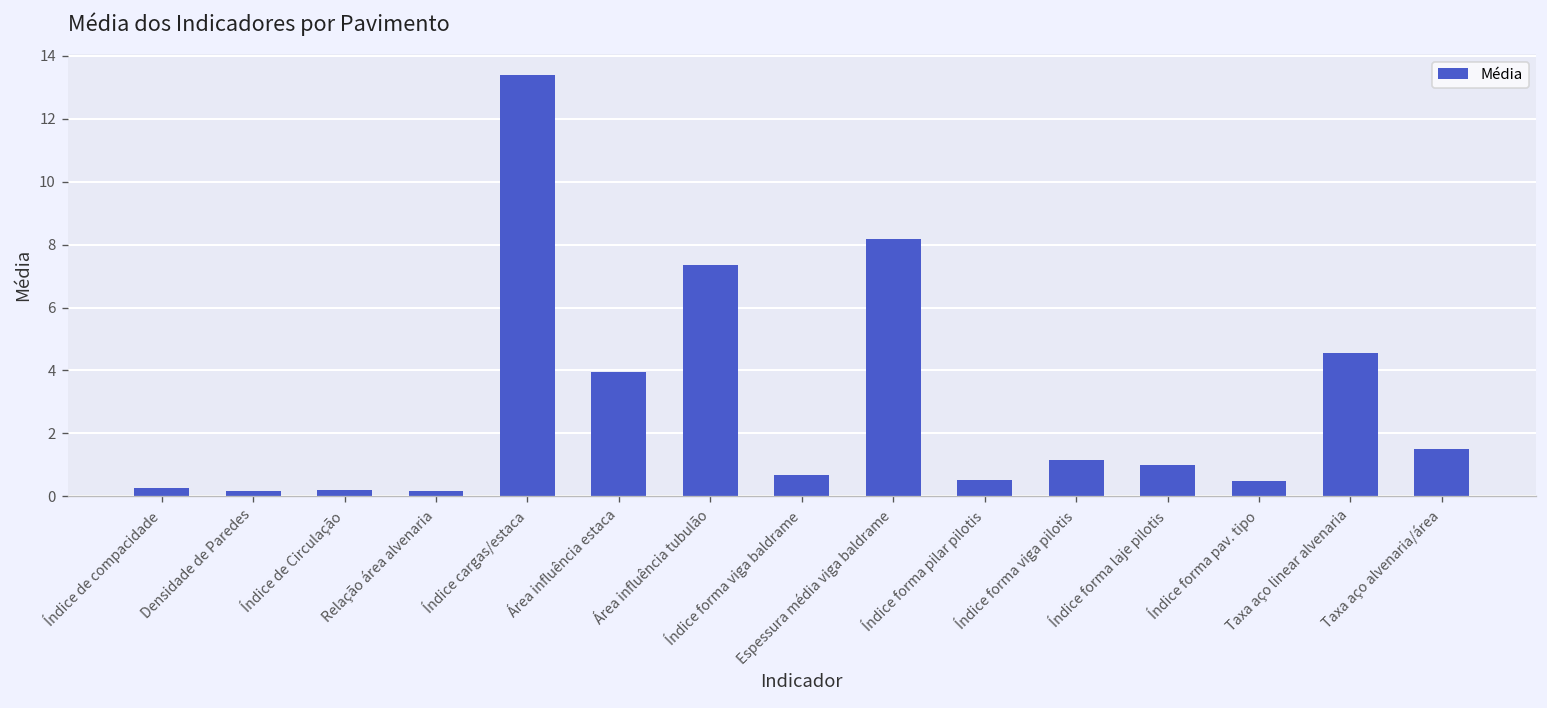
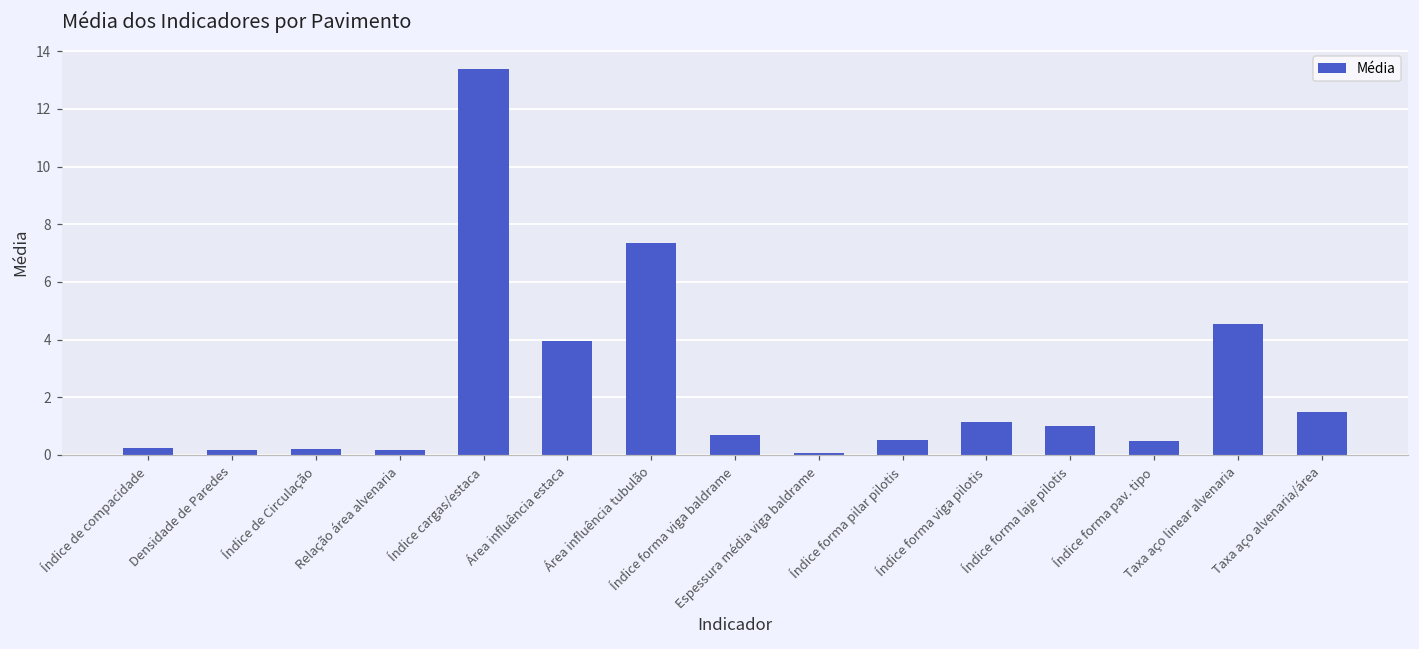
  {
    "Índice de compacidade": 0.3,
    "Densidade de Paredes": 0.2,
    "Índice de Circulação": 0.2,
    "Relação área alvenaria": 0.2,
    "Índice cargas/estaca": 13.4,
    "Área influência estaca": 3.9,
    "Área influência tubulão": 7.3,
    "Índice forma viga baldrame": 0.7,
-   "Espessura média viga baldrame": 8.2,
+   "Espessura média viga baldrame": 0.1,
    "Índice forma pilar pilotis": 0.5,
    "Índice forma viga pilotis": 1.2,
    "Índice forma laje pilotis": 1.0,
    "Índice forma pav. tipo": 0.5,
    "Taxa aço linear alvenaria": 4.5,
    "Taxa aço alvenaria/área": 1.5
  }
